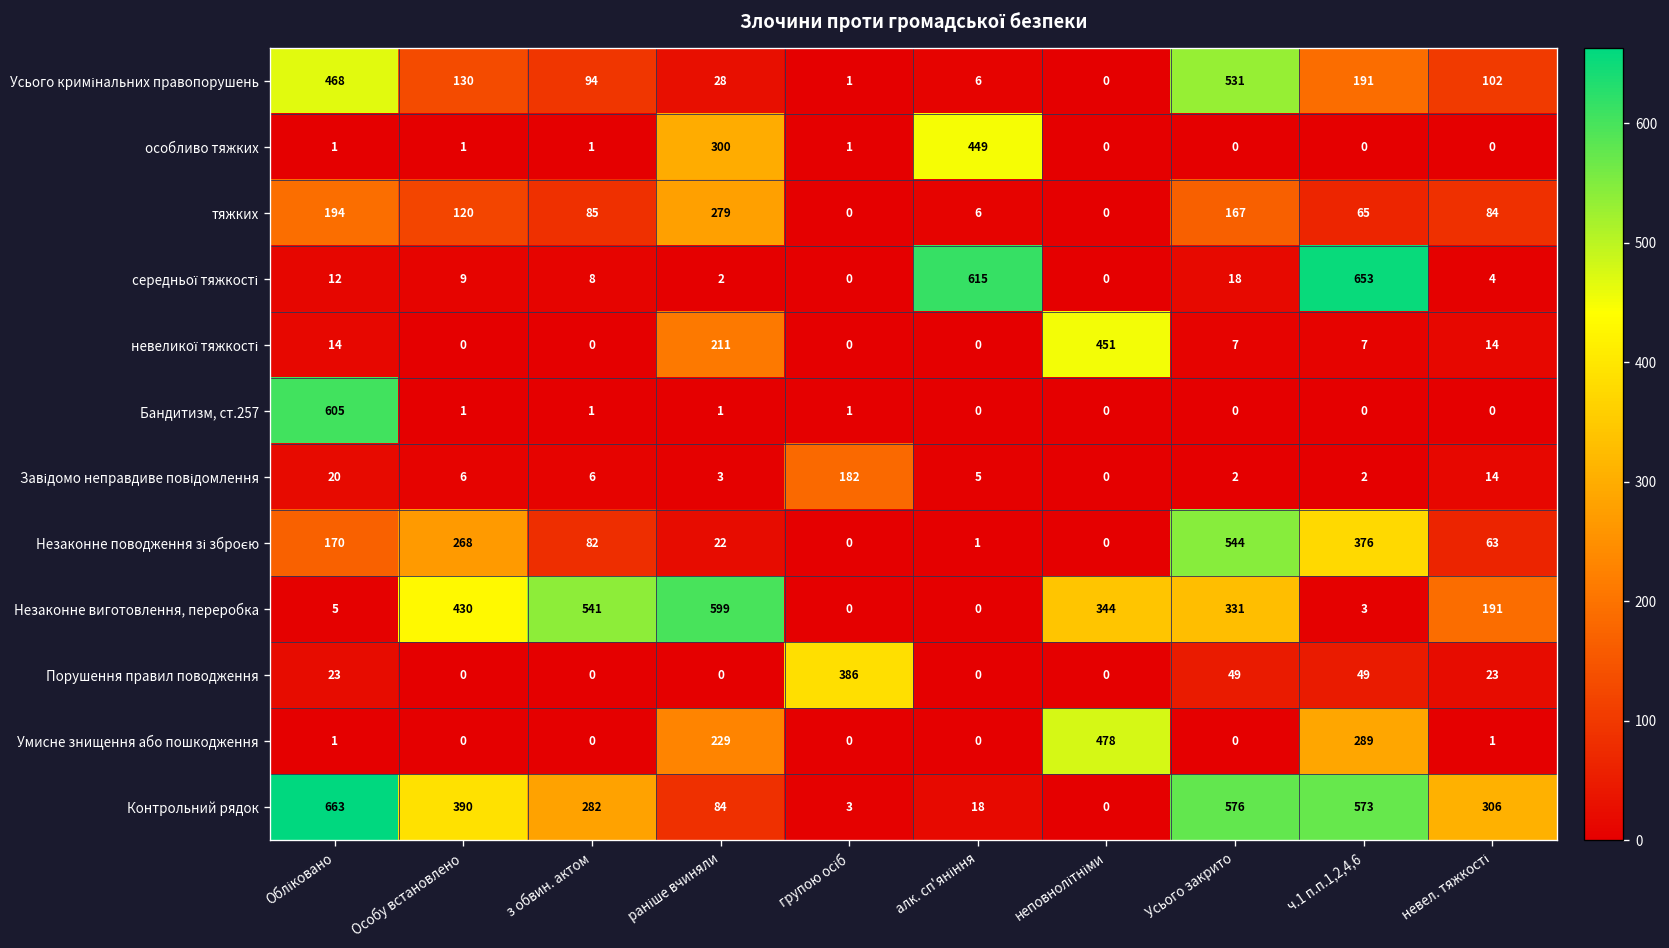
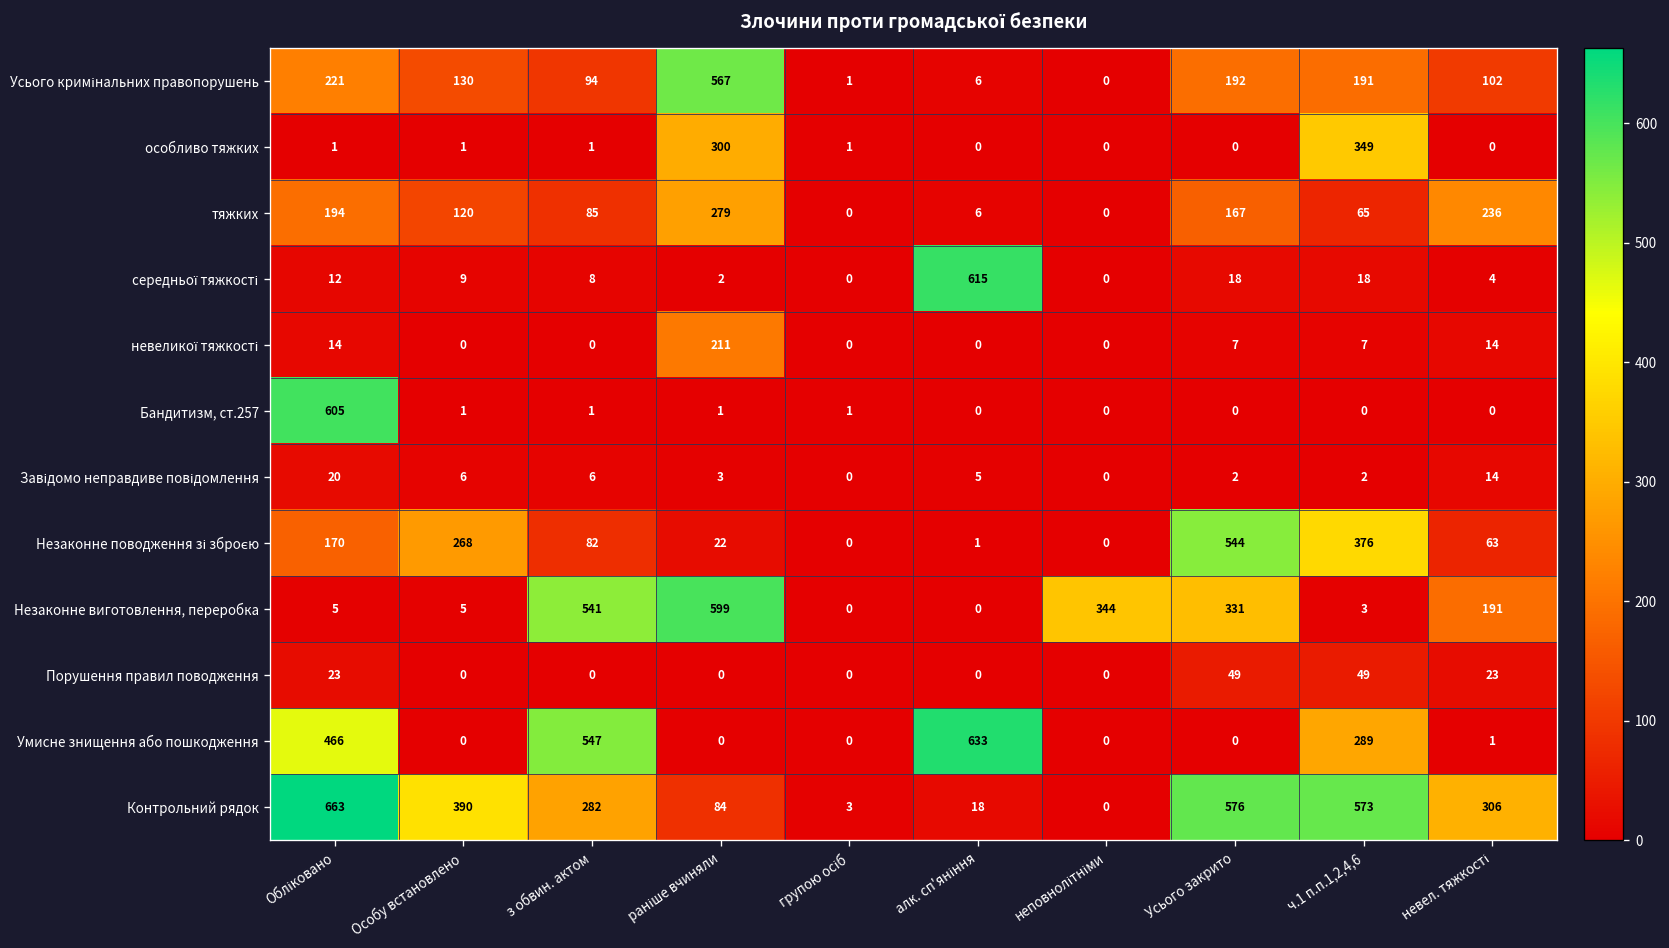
  {
    "Усього кримінальних правопорушень": {
-     "Обліковано": 468,
+     "Обліковано": 221,
      "Особу встановлено": 130,
      "з обвин. актом": 94,
-     "раніше вчиняли": 28,
+     "раніше вчиняли": 567,
      "групою осіб": 1,
      "алк. сп'яніння": 6,
      "неповнолітніми": 0,
-     "Усього закрито": 531,
+     "Усього закрито": 192,
      "ч.1 п.п.1,2,4,6": 191,
      "невел. тяжкості": 102
    },
    "особливо тяжких": {
      "Обліковано": 1,
      "Особу встановлено": 1,
      "з обвин. актом": 1,
      "раніше вчиняли": 300,
      "групою осіб": 1,
-     "алк. сп'яніння": 449,
+     "алк. сп'яніння": 0,
      "неповнолітніми": 0,
      "Усього закрито": 0,
-     "ч.1 п.п.1,2,4,6": 0,
+     "ч.1 п.п.1,2,4,6": 349,
      "невел. тяжкості": 0
    },
    "тяжких": {
      "Обліковано": 194,
      "Особу встановлено": 120,
      "з обвин. актом": 85,
      "раніше вчиняли": 279,
      "групою осіб": 0,
      "алк. сп'яніння": 6,
      "неповнолітніми": 0,
      "Усього закрито": 167,
      "ч.1 п.п.1,2,4,6": 65,
-     "невел. тяжкості": 84
+     "невел. тяжкості": 236
    },
    "середньої тяжкості": {
      "Обліковано": 12,
      "Особу встановлено": 9,
      "з обвин. актом": 8,
      "раніше вчиняли": 2,
      "групою осіб": 0,
      "алк. сп'яніння": 615,
      "неповнолітніми": 0,
      "Усього закрито": 18,
-     "ч.1 п.п.1,2,4,6": 653,
+     "ч.1 п.п.1,2,4,6": 18,
      "невел. тяжкості": 4
    },
    "невеликої тяжкості": {
      "Обліковано": 14,
      "Особу встановлено": 0,
      "з обвин. актом": 0,
      "раніше вчиняли": 211,
      "групою осіб": 0,
      "алк. сп'яніння": 0,
-     "неповнолітніми": 451,
+     "неповнолітніми": 0,
      "Усього закрито": 7,
      "ч.1 п.п.1,2,4,6": 7,
      "невел. тяжкості": 14
    },
    "Бандитизм, ст.257": {
      "Обліковано": 605,
      "Особу встановлено": 1,
      "з обвин. актом": 1,
      "раніше вчиняли": 1,
      "групою осіб": 1,
      "алк. сп'яніння": 0,
      "неповнолітніми": 0,
      "Усього закрито": 0,
      "ч.1 п.п.1,2,4,6": 0,
      "невел. тяжкості": 0
    },
    "Завідомо неправдиве повідомлення": {
      "Обліковано": 20,
      "Особу встановлено": 6,
      "з обвин. актом": 6,
      "раніше вчиняли": 3,
-     "групою осіб": 182,
+     "групою осіб": 0,
      "алк. сп'яніння": 5,
      "неповнолітніми": 0,
      "Усього закрито": 2,
      "ч.1 п.п.1,2,4,6": 2,
      "невел. тяжкості": 14
    },
    "Незаконне поводження зі зброєю": {
      "Обліковано": 170,
      "Особу встановлено": 268,
      "з обвин. актом": 82,
      "раніше вчиняли": 22,
      "групою осіб": 0,
      "алк. сп'яніння": 1,
      "неповнолітніми": 0,
      "Усього закрито": 544,
      "ч.1 п.п.1,2,4,6": 376,
      "невел. тяжкості": 63
    },
    "Незаконне виготовлення, переробка": {
      "Обліковано": 5,
-     "Особу встановлено": 430,
+     "Особу встановлено": 5,
      "з обвин. актом": 541,
      "раніше вчиняли": 599,
      "групою осіб": 0,
      "алк. сп'яніння": 0,
      "неповнолітніми": 344,
      "Усього закрито": 331,
      "ч.1 п.п.1,2,4,6": 3,
      "невел. тяжкості": 191
    },
    "Порушення правил поводження": {
      "Обліковано": 23,
      "Особу встановлено": 0,
      "з обвин. актом": 0,
      "раніше вчиняли": 0,
-     "групою осіб": 386,
+     "групою осіб": 0,
      "алк. сп'яніння": 0,
      "неповнолітніми": 0,
      "Усього закрито": 49,
      "ч.1 п.п.1,2,4,6": 49,
      "невел. тяжкості": 23
    },
    "Умисне знищення або пошкодження": {
-     "Обліковано": 1,
+     "Обліковано": 466,
      "Особу встановлено": 0,
-     "з обвин. актом": 0,
-     "раніше вчиняли": 229,
+     "з обвин. актом": 547,
+     "раніше вчиняли": 0,
      "групою осіб": 0,
-     "алк. сп'яніння": 0,
-     "неповнолітніми": 478,
+     "алк. сп'яніння": 633,
+     "неповнолітніми": 0,
      "Усього закрито": 0,
      "ч.1 п.п.1,2,4,6": 289,
      "невел. тяжкості": 1
    },
    "Контрольний рядок": {
      "Обліковано": 663,
      "Особу встановлено": 390,
      "з обвин. актом": 282,
      "раніше вчиняли": 84,
      "групою осіб": 3,
      "алк. сп'яніння": 18,
      "неповнолітніми": 0,
      "Усього закрито": 576,
      "ч.1 п.п.1,2,4,6": 573,
      "невел. тяжкості": 306
    }
  }
